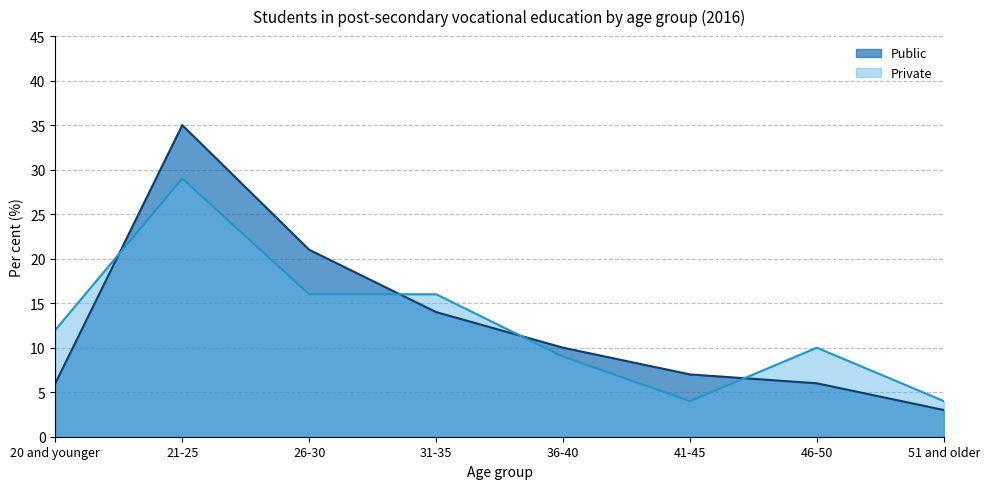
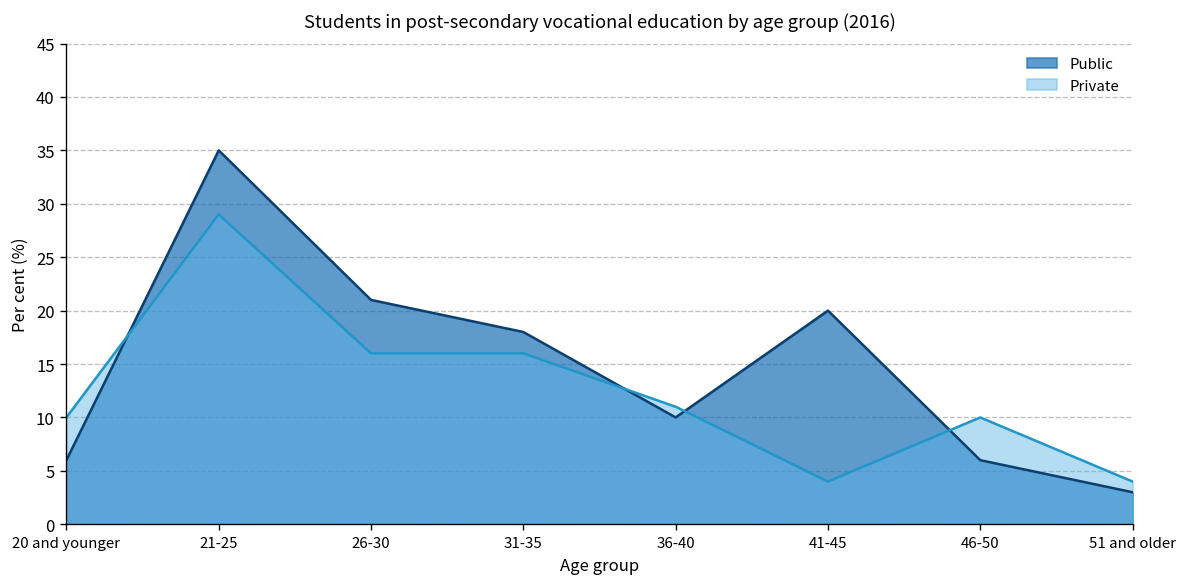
  {
    "Public": {
      "20 and younger": 6,
      "21-25": 35,
      "26-30": 21,
-     "31-35": 14,
+     "31-35": 18,
      "36-40": 10,
-     "41-45": 7,
+     "41-45": 20,
      "46-50": 6,
      "51 and older": 3
    },
    "Private": {
-     "20 and younger": 12,
+     "20 and younger": 10,
      "21-25": 29,
      "26-30": 16,
      "31-35": 16,
-     "36-40": 9,
+     "36-40": 11,
      "41-45": 4,
      "46-50": 10,
      "51 and older": 4
    }
  }
